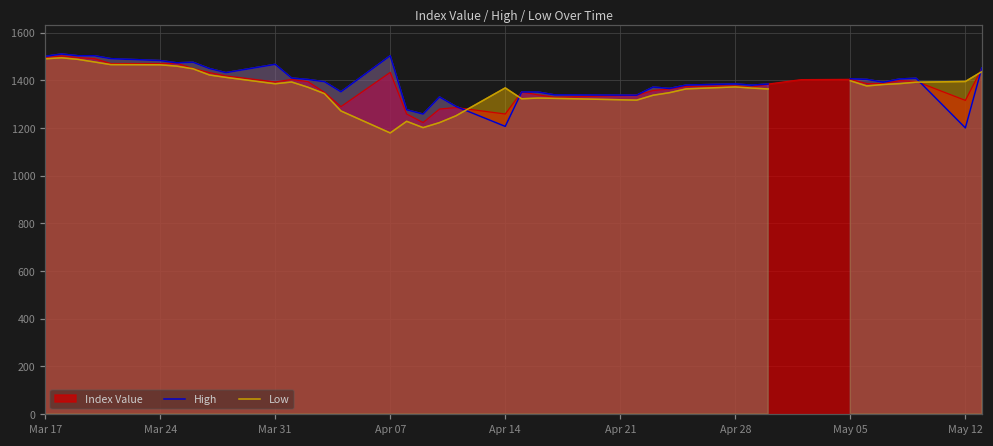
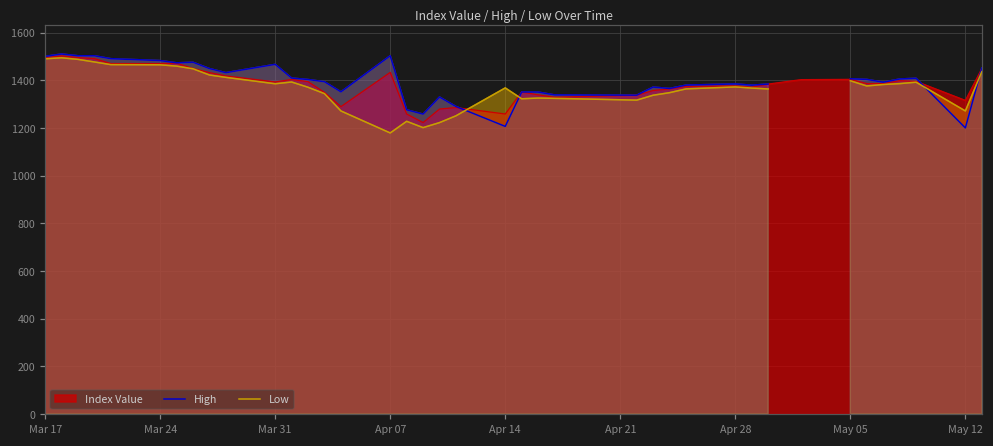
  {
    "Index Value": {
      "Apr 07": 1430,
      "Apr 14": 1260,
      "May 12": 1320
    },
    "High": {
      "Mar 24": 1480,
      "Mar 31": 1470,
      "Apr 07": 1500,
      "Apr 14": 1210,
      "May 12": 1200
    },
    "Low": {
      "Apr 07": 1180,
      "Apr 14": 1370,
-     "May 12": 1390
+     "May 12": 1270
    }
  }
